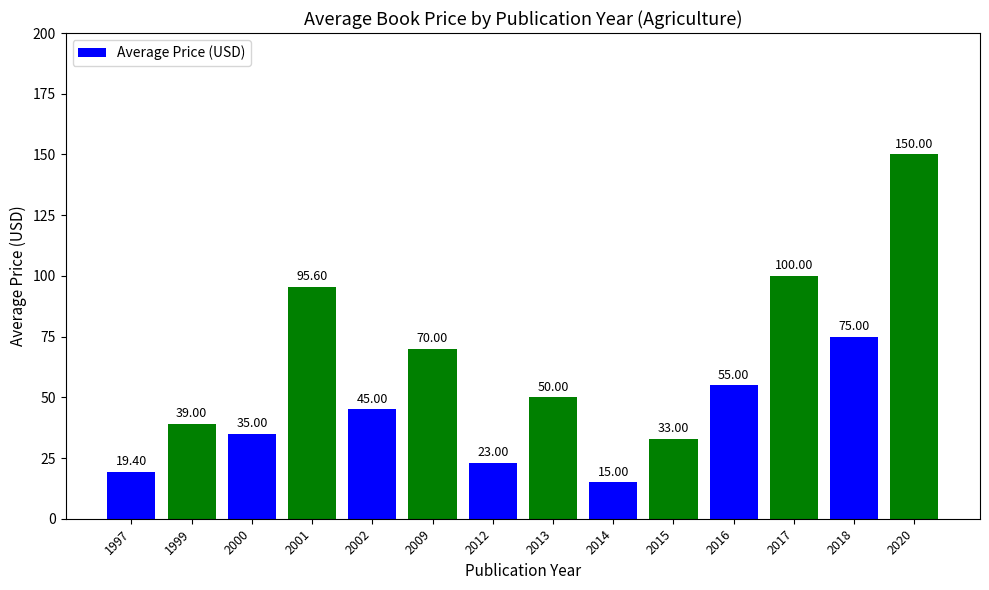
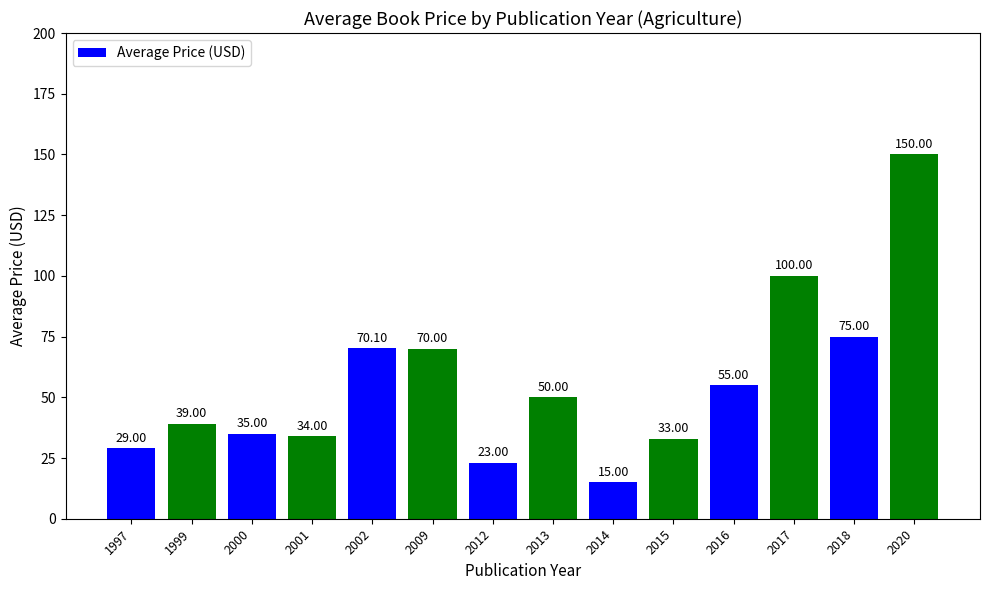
  {
-   "1997": 19.40,
+   "1997": 29.00,
    "1999": 39.00,
    "2000": 35.00,
-   "2001": 95.60,
-   "2002": 45.00,
+   "2001": 34.00,
+   "2002": 70.10,
    "2009": 70.00,
    "2012": 23.00,
    "2013": 50.00,
    "2014": 15.00,
    "2015": 33.00,
    "2016": 55.00,
    "2017": 100.00,
    "2018": 75.00,
    "2020": 150.00
  }
